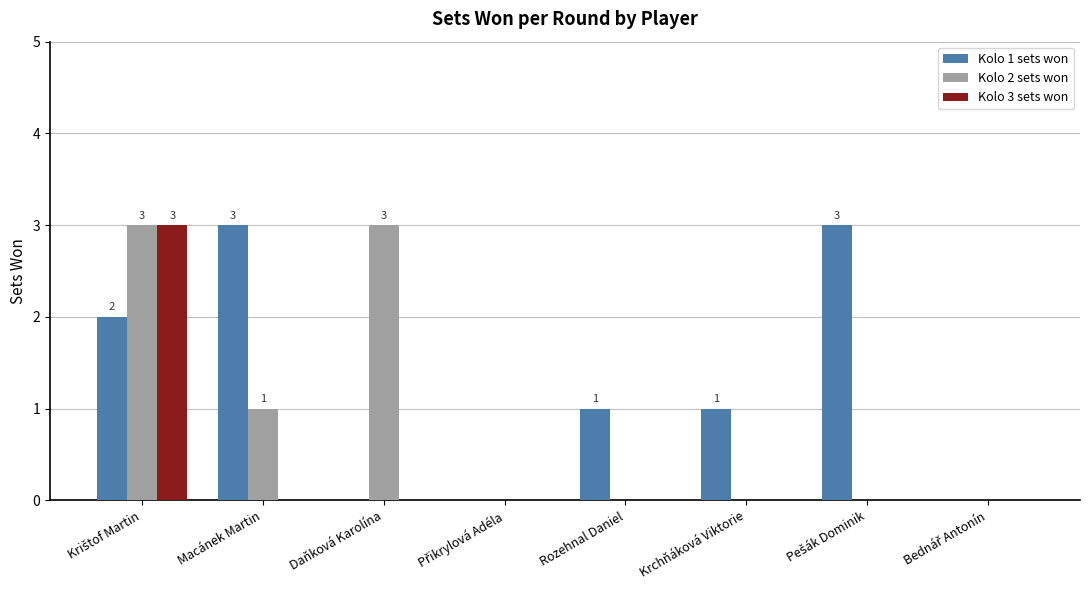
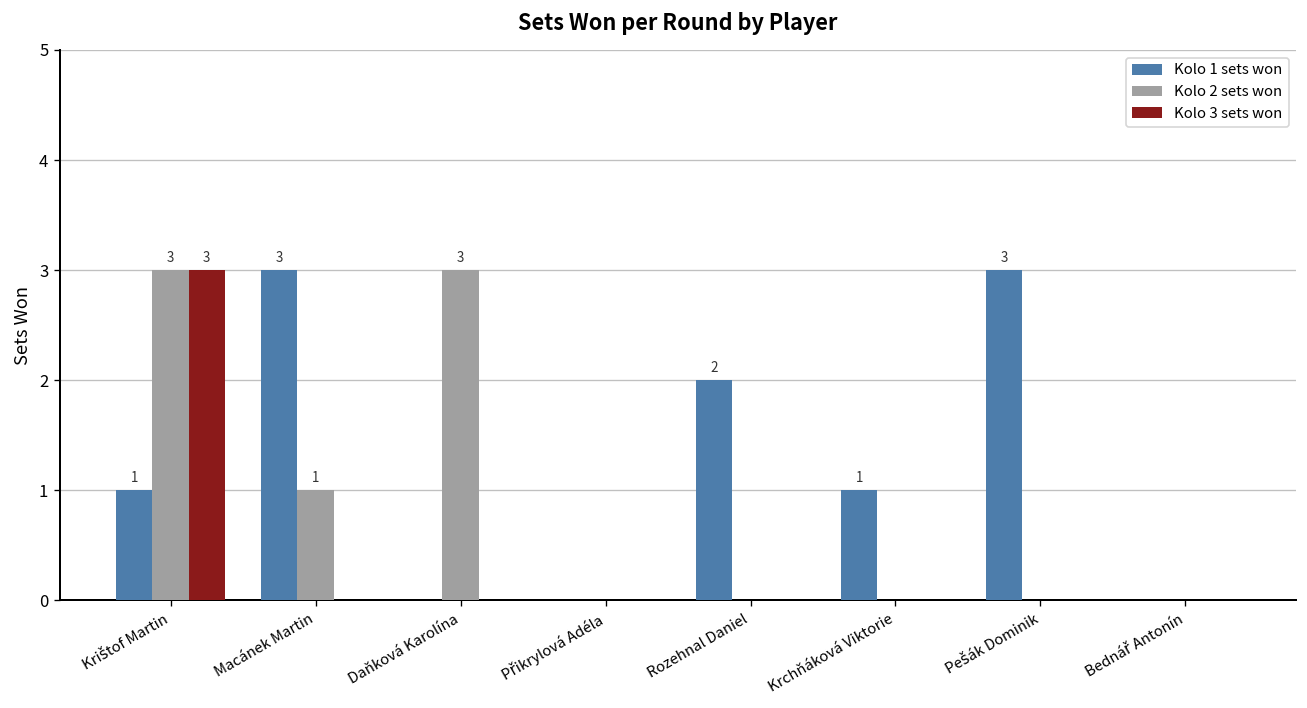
  {
    "Kolo 1 sets won": {
-     "Krištof Martin": 2,
+     "Krištof Martin": 1,
      "Macánek Martin": 3,
-     "Rozehnal Daniel": 1,
+     "Rozehnal Daniel": 2,
      "Krchňáková Viktorie": 1,
      "Pešák Dominik": 3
    },
    "Kolo 2 sets won": {
      "Krištof Martin": 3,
      "Macánek Martin": 1,
      "Daňková Karolína": 3
    },
    "Kolo 3 sets won": {
      "Krištof Martin": 3
    }
  }
